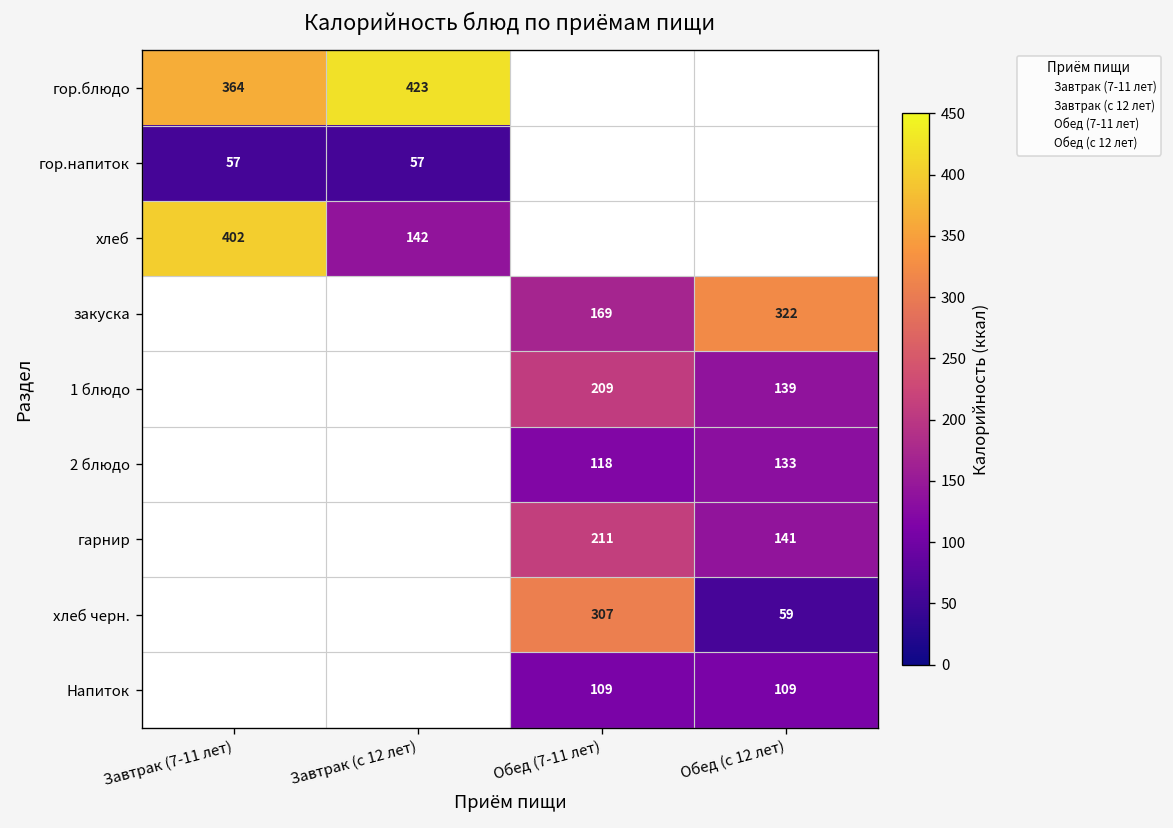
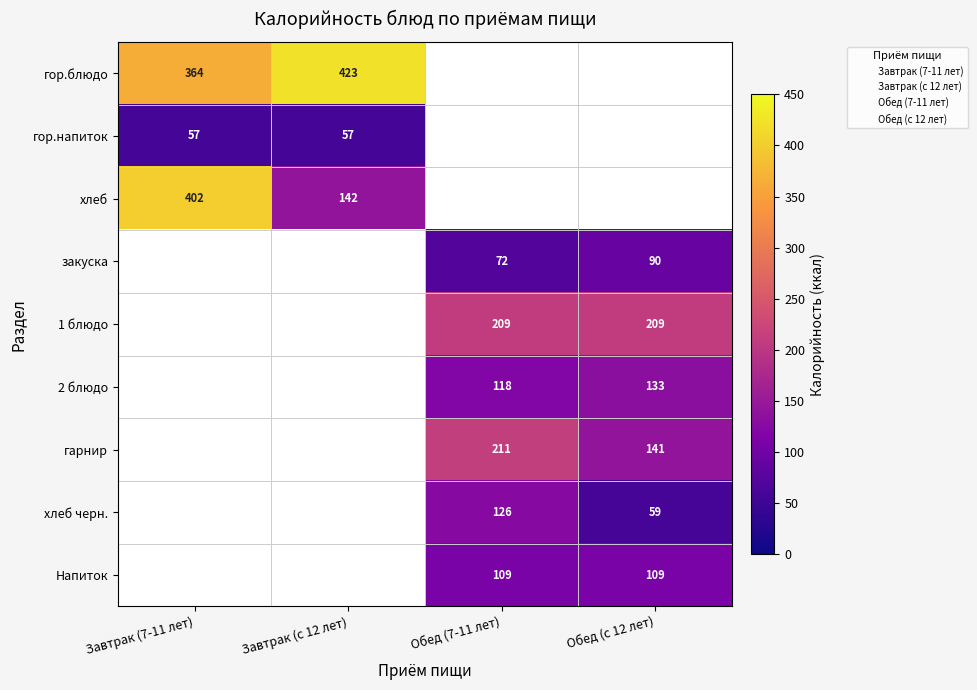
  {
    "гор.блюдо": {
      "Завтрак (7-11 лет)": 364,
      "Завтрак (с 12 лет)": 423
    },
    "гор.напиток": {
      "Завтрак (7-11 лет)": 57,
      "Завтрак (с 12 лет)": 57
    },
    "хлеб": {
      "Завтрак (7-11 лет)": 402,
      "Завтрак (с 12 лет)": 142
    },
    "закуска": {
-     "Обед (7-11 лет)": 169,
-     "Обед (с 12 лет)": 322
+     "Обед (7-11 лет)": 72,
+     "Обед (с 12 лет)": 90
    },
    "1 блюдо": {
      "Обед (7-11 лет)": 209,
-     "Обед (с 12 лет)": 139
+     "Обед (с 12 лет)": 209
    },
    "2 блюдо": {
      "Обед (7-11 лет)": 118,
      "Обед (с 12 лет)": 133
    },
    "гарнир": {
      "Обед (7-11 лет)": 211,
      "Обед (с 12 лет)": 141
    },
    "хлеб черн.": {
-     "Обед (7-11 лет)": 307,
+     "Обед (7-11 лет)": 126,
      "Обед (с 12 лет)": 59
    },
    "Напиток": {
      "Обед (7-11 лет)": 109,
      "Обед (с 12 лет)": 109
    }
  }
